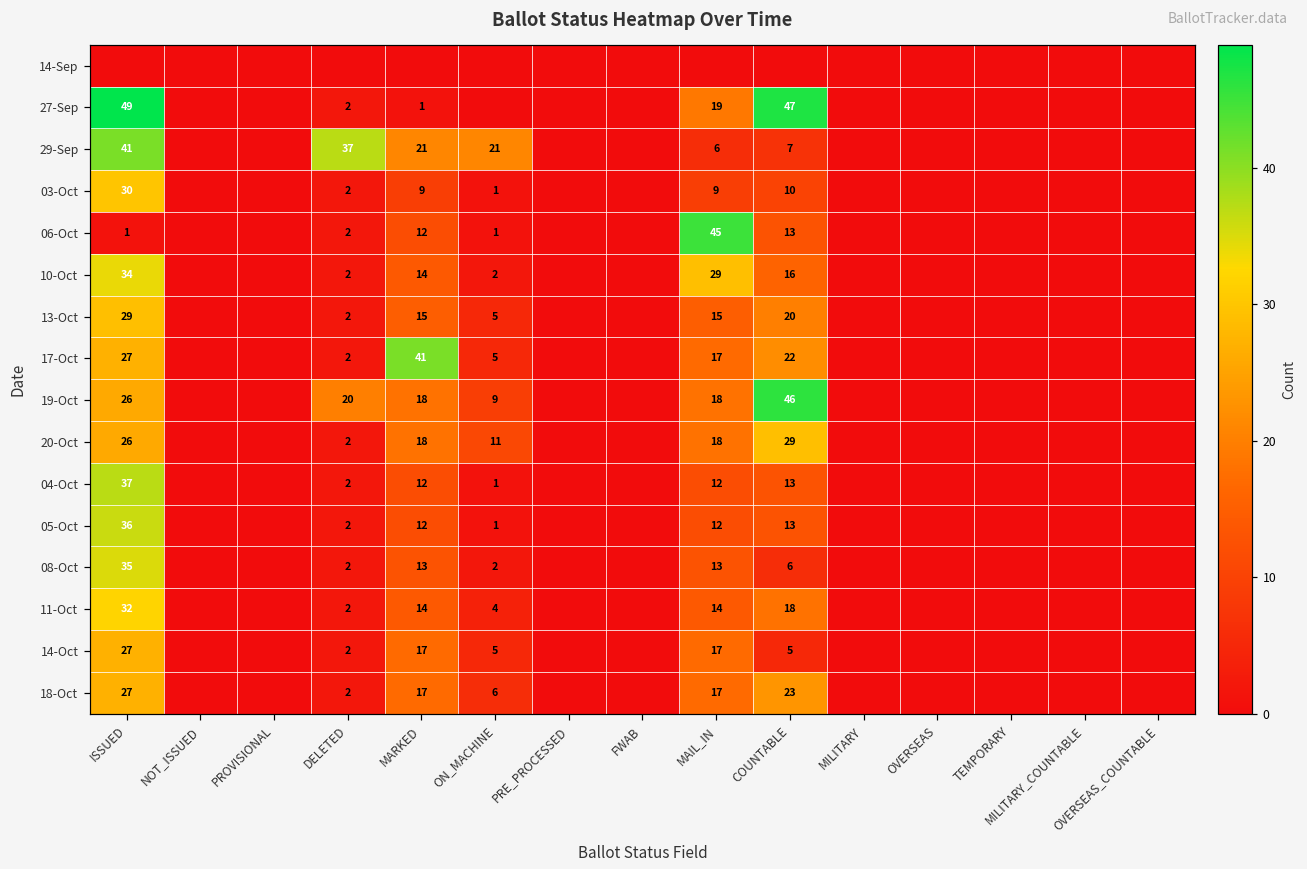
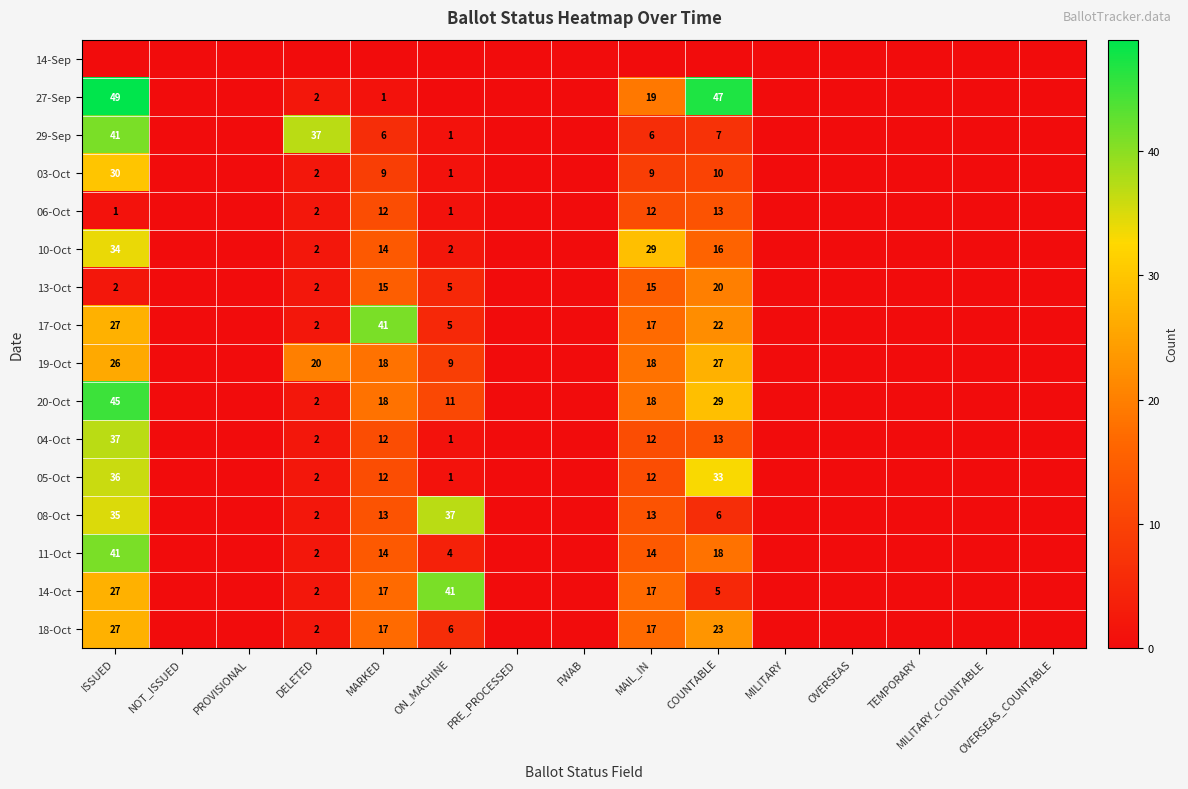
  {
    "27-Sep": {
      "ISSUED": 49,
      "DELETED": 2,
      "MARKED": 1,
      "MAIL_IN": 19,
      "COUNTABLE": 47
    },
    "29-Sep": {
      "ISSUED": 41,
      "DELETED": 37,
-     "MARKED": 21,
-     "ON_MACHINE": 21,
+     "MARKED": 6,
+     "ON_MACHINE": 1,
      "MAIL_IN": 6,
      "COUNTABLE": 7
    },
    "03-Oct": {
      "ISSUED": 30,
      "DELETED": 2,
      "MARKED": 9,
      "ON_MACHINE": 1,
      "MAIL_IN": 9,
      "COUNTABLE": 10
    },
    "06-Oct": {
      "ISSUED": 1,
      "DELETED": 2,
      "MARKED": 12,
      "ON_MACHINE": 1,
-     "MAIL_IN": 45,
+     "MAIL_IN": 12,
      "COUNTABLE": 13
    },
    "10-Oct": {
      "ISSUED": 34,
      "DELETED": 2,
      "MARKED": 14,
      "ON_MACHINE": 2,
      "MAIL_IN": 29,
      "COUNTABLE": 16
    },
    "13-Oct": {
-     "ISSUED": 29,
+     "ISSUED": 2,
      "DELETED": 2,
      "MARKED": 15,
      "ON_MACHINE": 5,
      "MAIL_IN": 15,
      "COUNTABLE": 20
    },
    "17-Oct": {
      "ISSUED": 27,
      "DELETED": 2,
      "MARKED": 41,
      "ON_MACHINE": 5,
      "MAIL_IN": 17,
      "COUNTABLE": 22
    },
    "19-Oct": {
      "ISSUED": 26,
      "DELETED": 20,
      "MARKED": 18,
      "ON_MACHINE": 9,
      "MAIL_IN": 18,
-     "COUNTABLE": 46
+     "COUNTABLE": 27
    },
    "20-Oct": {
-     "ISSUED": 26,
+     "ISSUED": 45,
      "DELETED": 2,
      "MARKED": 18,
      "ON_MACHINE": 11,
      "MAIL_IN": 18,
      "COUNTABLE": 29
    },
    "04-Oct": {
      "ISSUED": 37,
      "DELETED": 2,
      "MARKED": 12,
      "ON_MACHINE": 1,
      "MAIL_IN": 12,
      "COUNTABLE": 13
    },
    "05-Oct": {
      "ISSUED": 36,
      "DELETED": 2,
      "MARKED": 12,
      "ON_MACHINE": 1,
      "MAIL_IN": 12,
-     "COUNTABLE": 13
+     "COUNTABLE": 33
    },
    "08-Oct": {
      "ISSUED": 35,
      "DELETED": 2,
      "MARKED": 13,
-     "ON_MACHINE": 2,
+     "ON_MACHINE": 37,
      "MAIL_IN": 13,
      "COUNTABLE": 6
    },
    "11-Oct": {
-     "ISSUED": 32,
+     "ISSUED": 41,
      "DELETED": 2,
      "MARKED": 14,
      "ON_MACHINE": 4,
      "MAIL_IN": 14,
      "COUNTABLE": 18
    },
    "14-Oct": {
      "ISSUED": 27,
      "DELETED": 2,
      "MARKED": 17,
-     "ON_MACHINE": 5,
+     "ON_MACHINE": 41,
      "MAIL_IN": 17,
      "COUNTABLE": 5
    },
    "18-Oct": {
      "ISSUED": 27,
      "DELETED": 2,
      "MARKED": 17,
      "ON_MACHINE": 6,
      "MAIL_IN": 17,
      "COUNTABLE": 23
    }
  }
